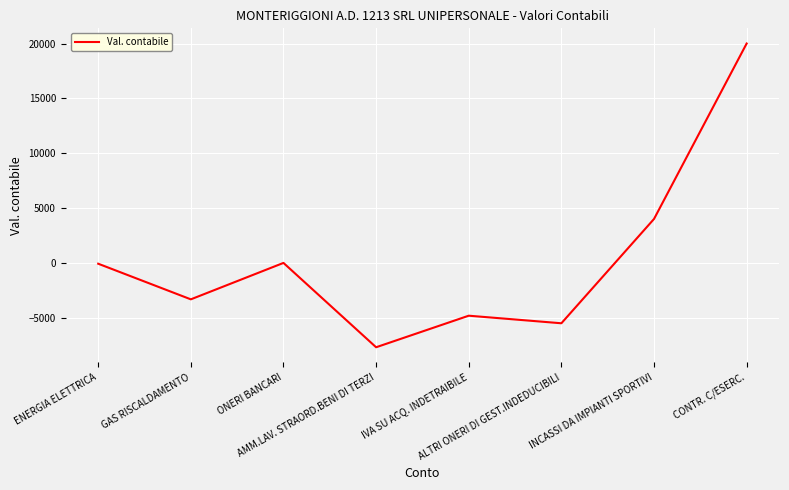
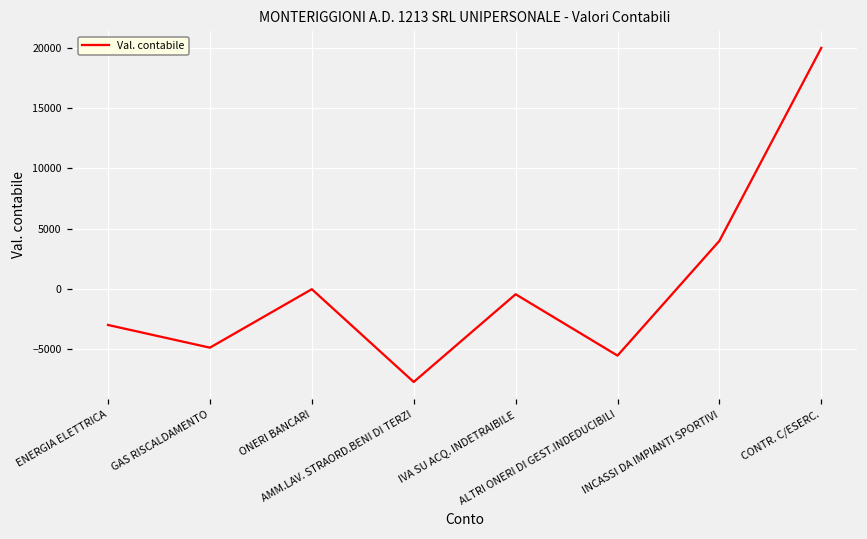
  {
-   "ENERGIA ELETTRICA": -100,
-   "GAS RISCALDAMENTO": -3300,
+   "ENERGIA ELETTRICA": -3000,
+   "GAS RISCALDAMENTO": -4900,
    "ONERI BANCARI": 0,
    "AMM.LAV. STRAORD.BENI DI TERZI": -7700,
-   "IVA SU ACQ. INDETRAIBILE": -4800,
+   "IVA SU ACQ. INDETRAIBILE": -400,
    "ALTRI ONERI DI GEST.INDEDUCIBILI": -5500,
    "INCASSI DA IMPIANTI SPORTIVI": 4000,
    "CONTR. C/ESERC.": 20000
  }
